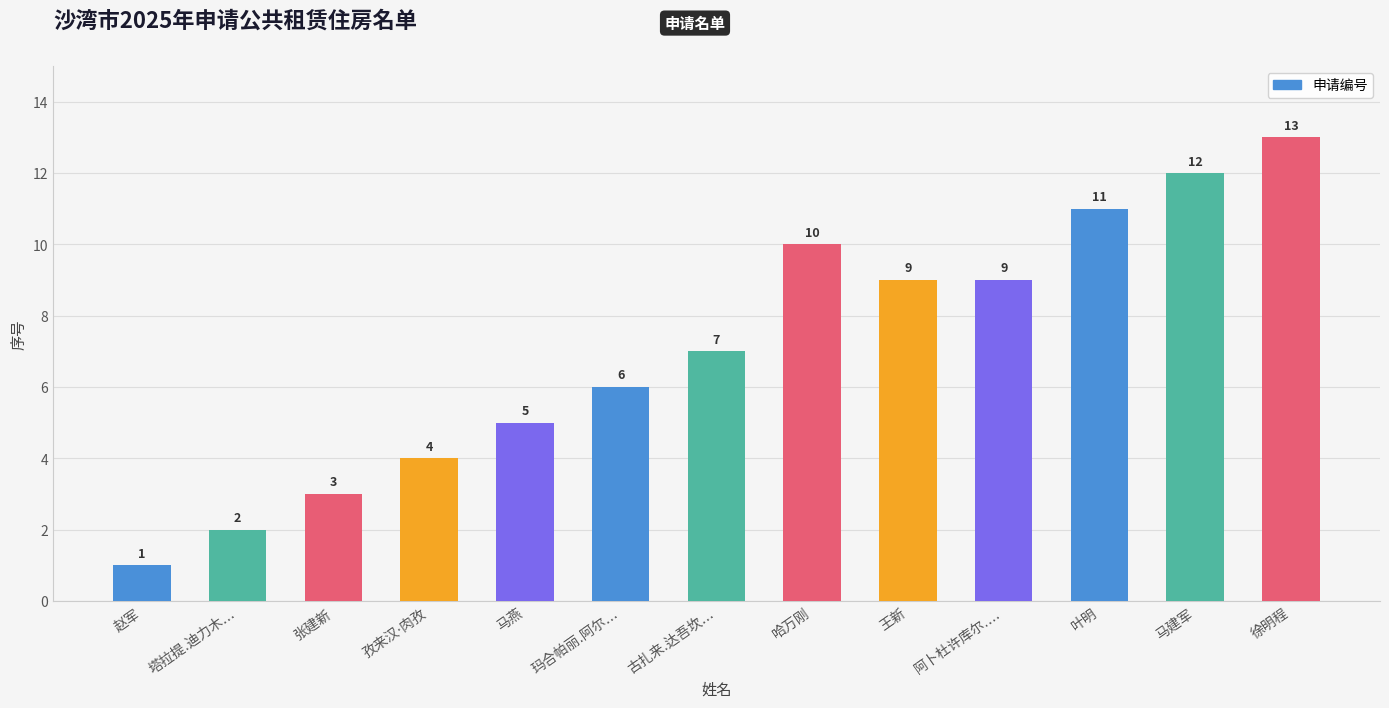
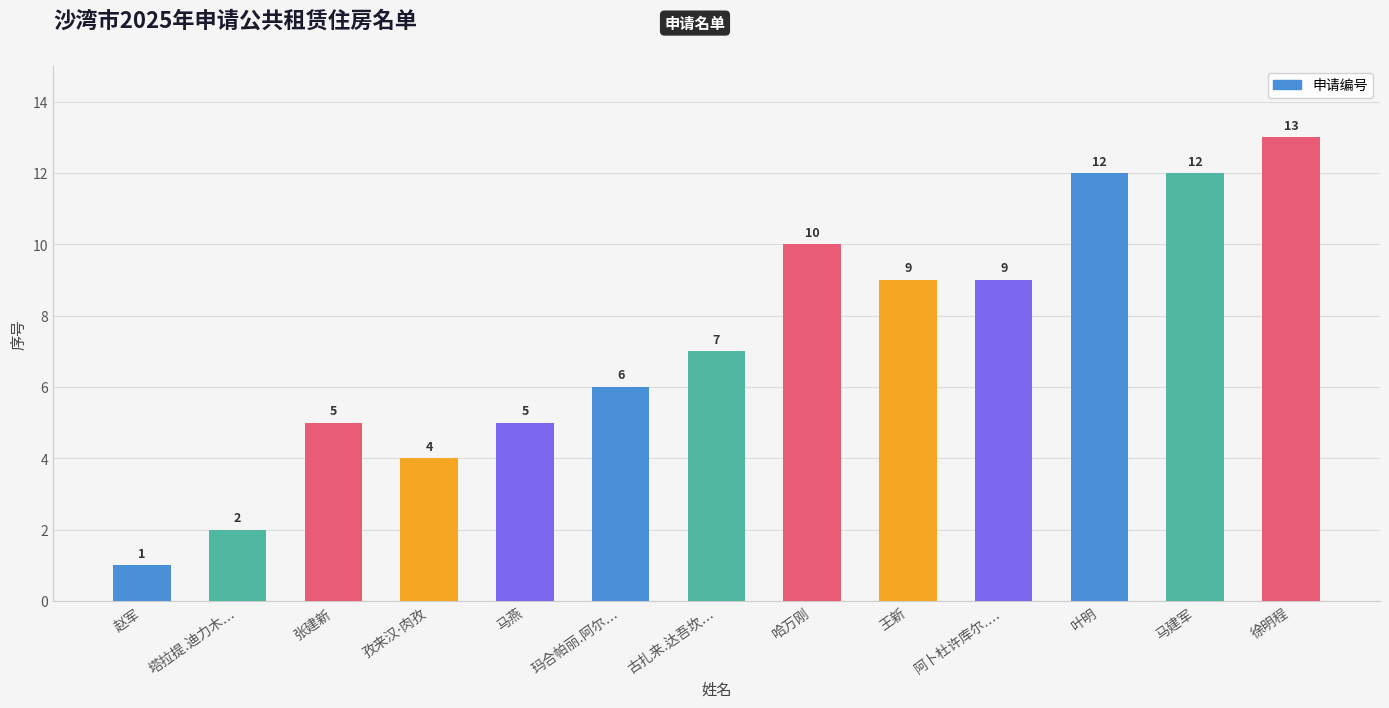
  {
    "赵军": 1,
    "塔拉提.迪力木…": 2,
-   "张建新": 3,
+   "张建新": 5,
    "孜来汉·肉孜": 4,
    "马燕": 5,
    "玛合帕丽.阿尔…": 6,
    "古扎来.达吾坎…": 7,
    "哈万刚": 10,
    "王新": 9,
    "阿卜杜许库尔.…": 9,
-   "叶明": 11,
+   "叶明": 12,
    "马建军": 12,
    "徐明程": 13
  }
